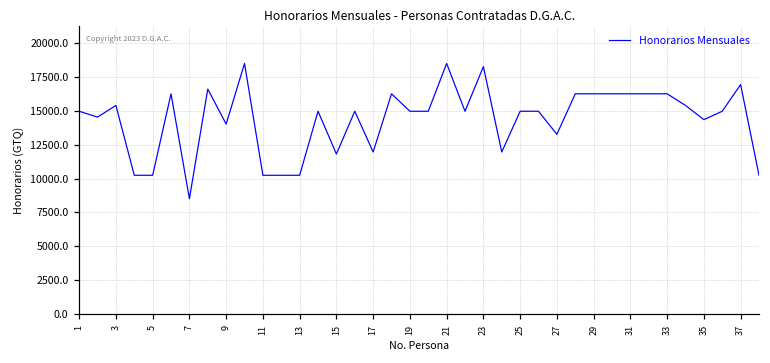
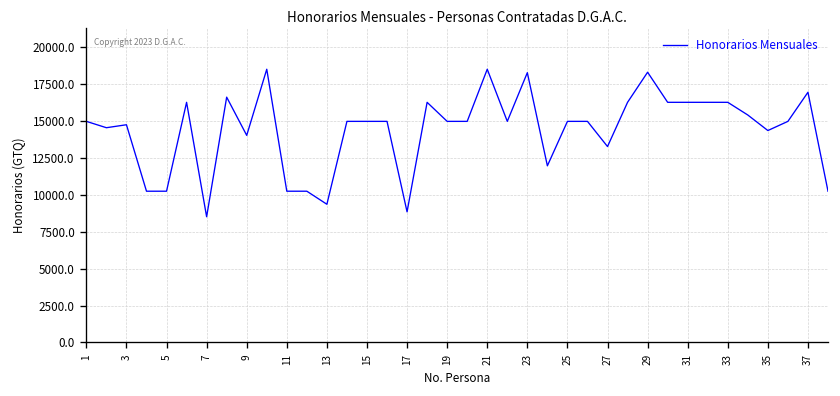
  {
    "1": 15000,
-   "3": 15400,
+   "3": 14700,
    "5": 10200,
    "7": 8500,
    "9": 14000,
    "11": 10200,
-   "13": 10200,
-   "15": 11800,
-   "17": 12000,
+   "13": 9400,
+   "15": 15000,
+   "17": 8800,
    "19": 15000,
    "21": 18500,
    "23": 18300,
    "25": 15000,
    "27": 13300,
-   "29": 16300,
+   "29": 18300,
    "31": 16300,
    "33": 16300,
    "35": 14300,
    "37": 16900
  }
